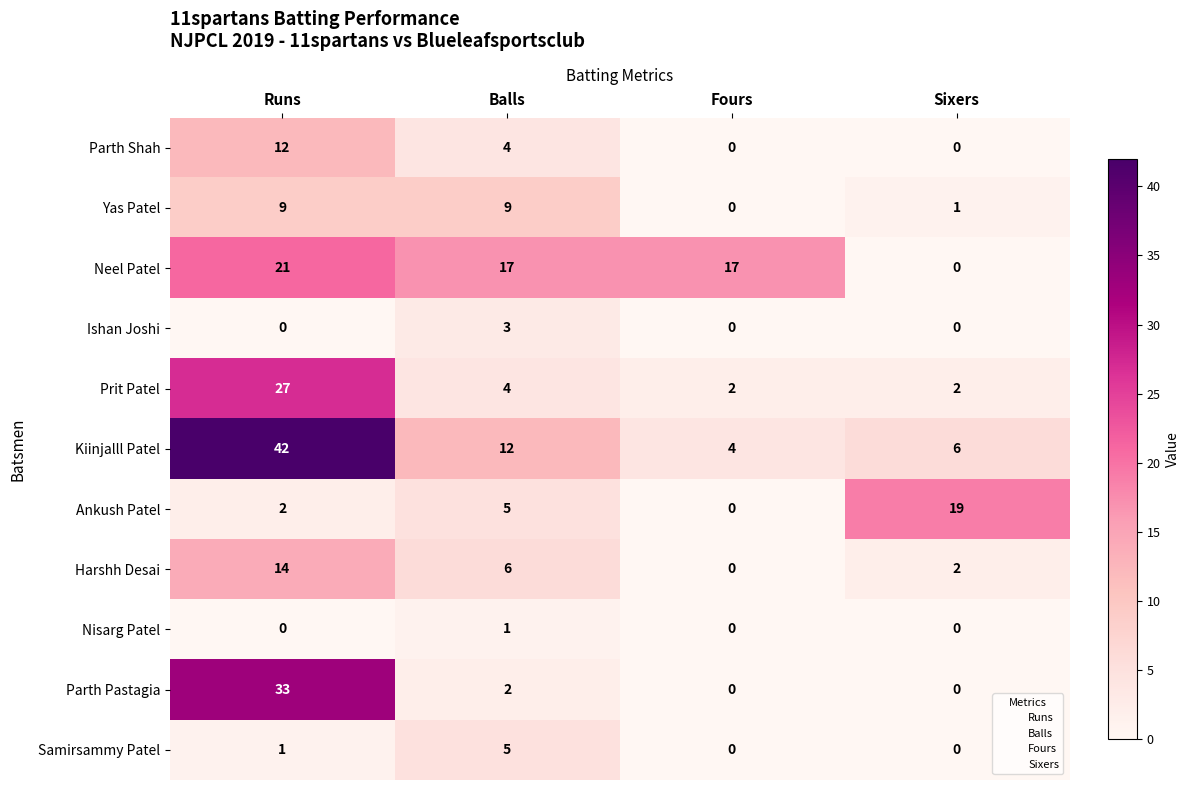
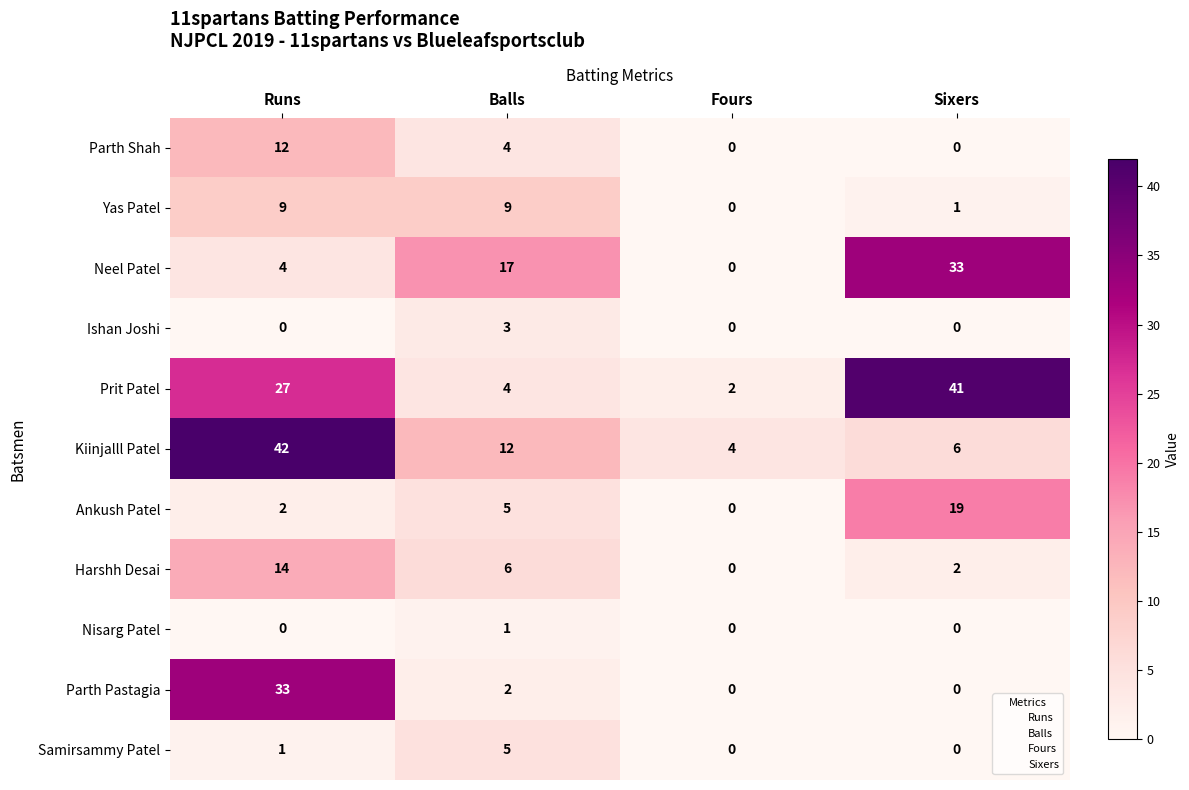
  {
    "Neel Patel": {
-     "Runs": 21,
-     "Fours": 17,
-     "Sixers": 0
+     "Runs": 4,
+     "Fours": 0,
+     "Sixers": 33
    },
    "Prit Patel": {
-     "Sixers": 2
+     "Sixers": 41
    }
  }
